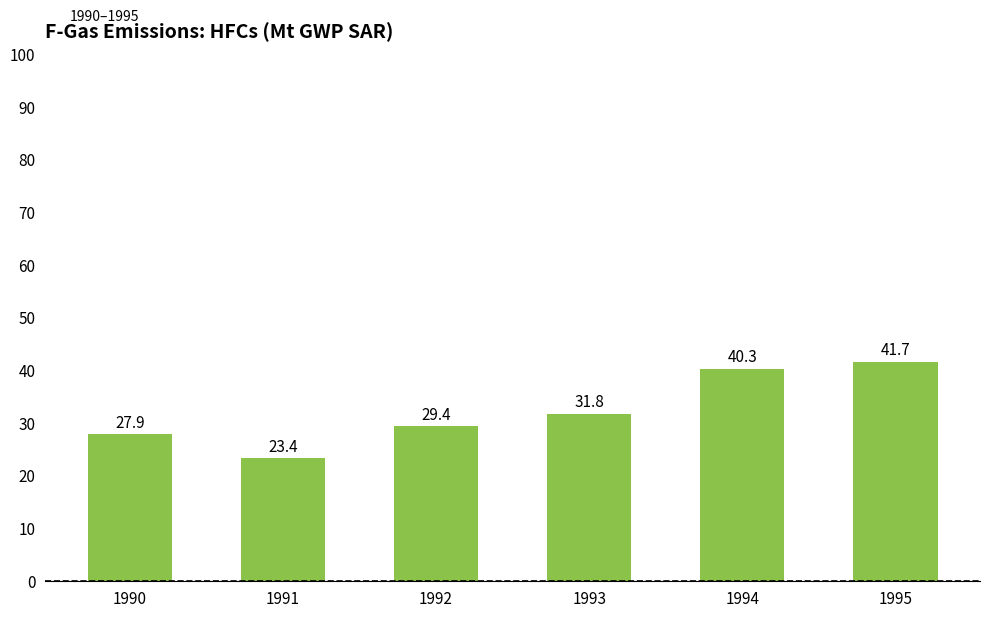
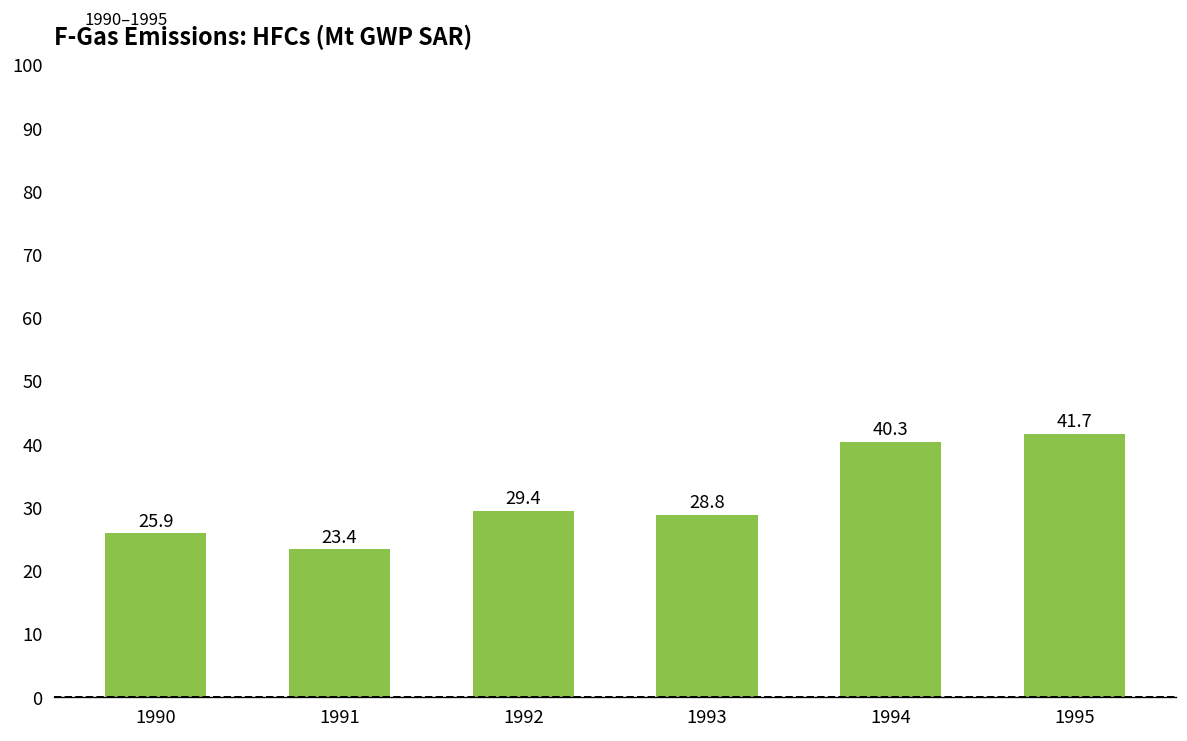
  {
-   "1990": 27.9,
+   "1990": 25.9,
    "1991": 23.4,
    "1992": 29.4,
-   "1993": 31.8,
+   "1993": 28.8,
    "1994": 40.3,
    "1995": 41.7
  }
